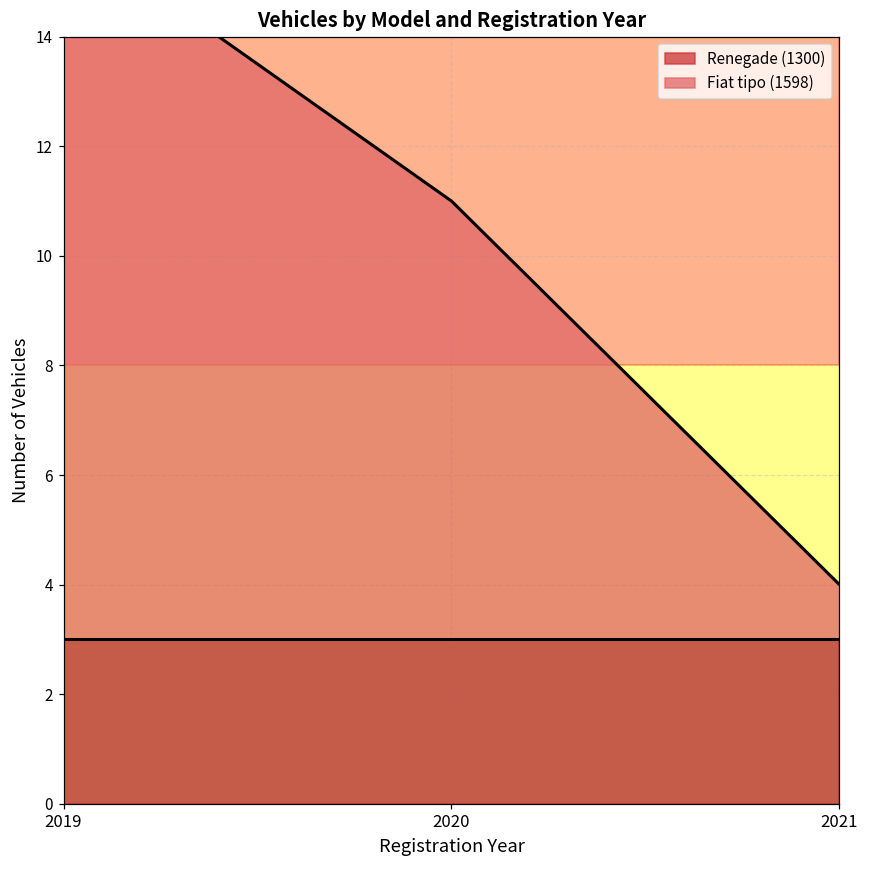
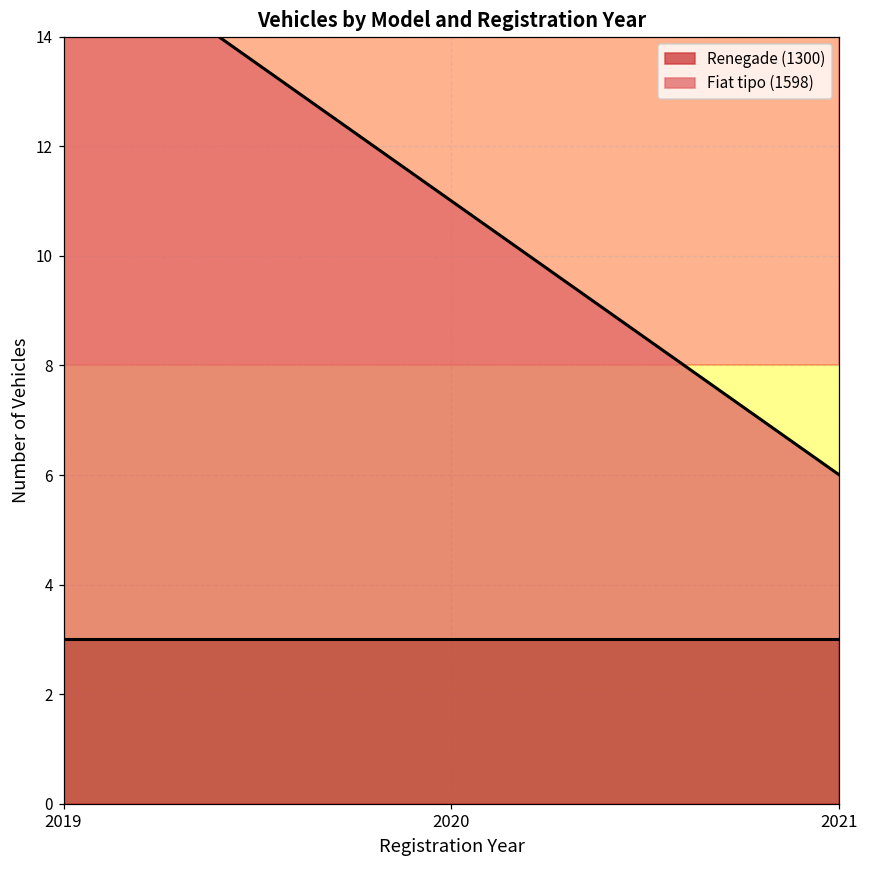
  {
    "Renegade (1300)": {
      "2019": 3,
      "2020": 3,
      "2021": 3
    },
    "Fiat tipo (1598)": {
      "2020": 8,
-     "2021": 1
+     "2021": 3
    }
  }
